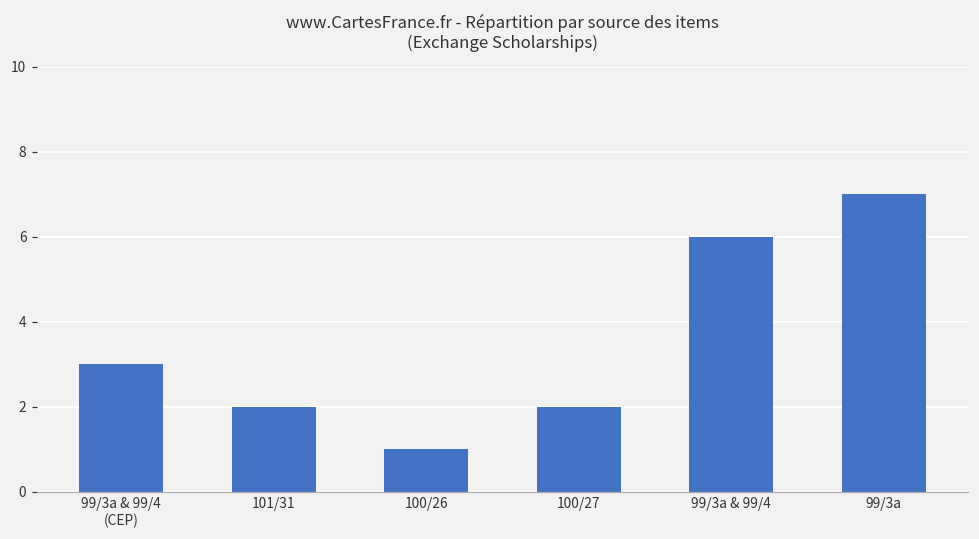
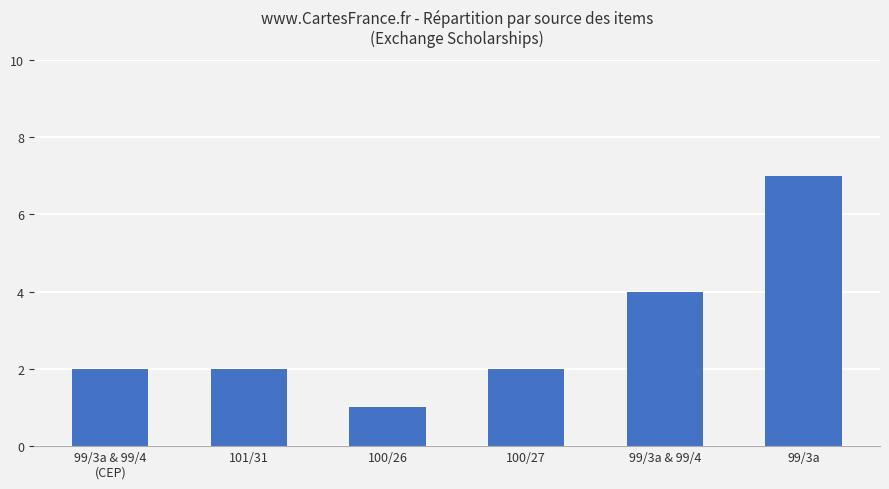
  {
-   "99/3a & 99/4 (CEP)": 3,
+   "99/3a & 99/4 (CEP)": 2,
    "101/31": 2,
    "100/26": 1,
    "100/27": 2,
-   "99/3a & 99/4": 6,
+   "99/3a & 99/4": 4,
    "99/3a": 7
  }
